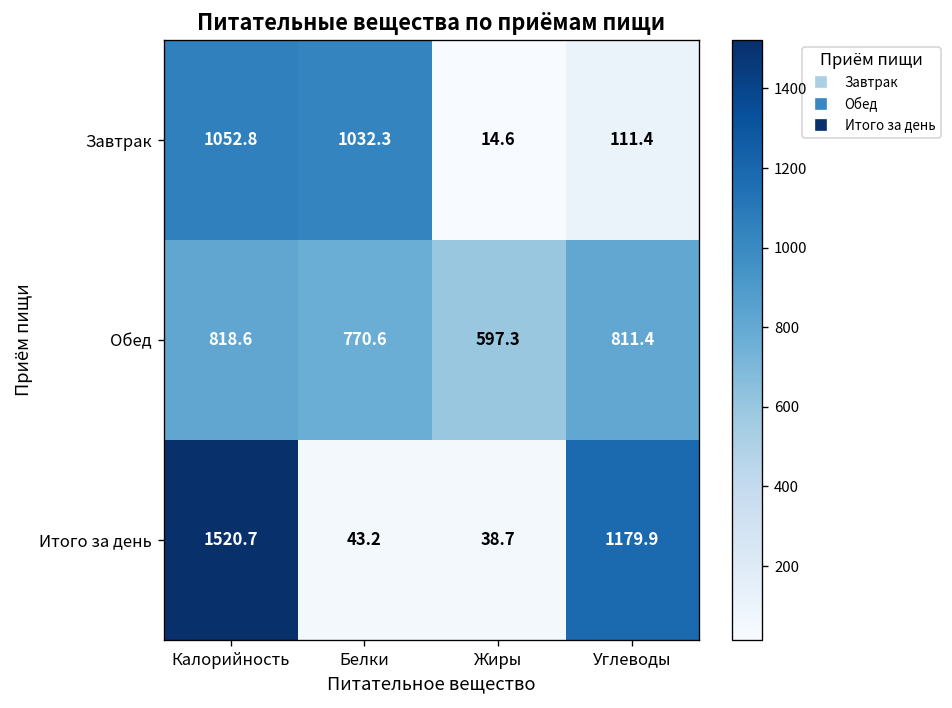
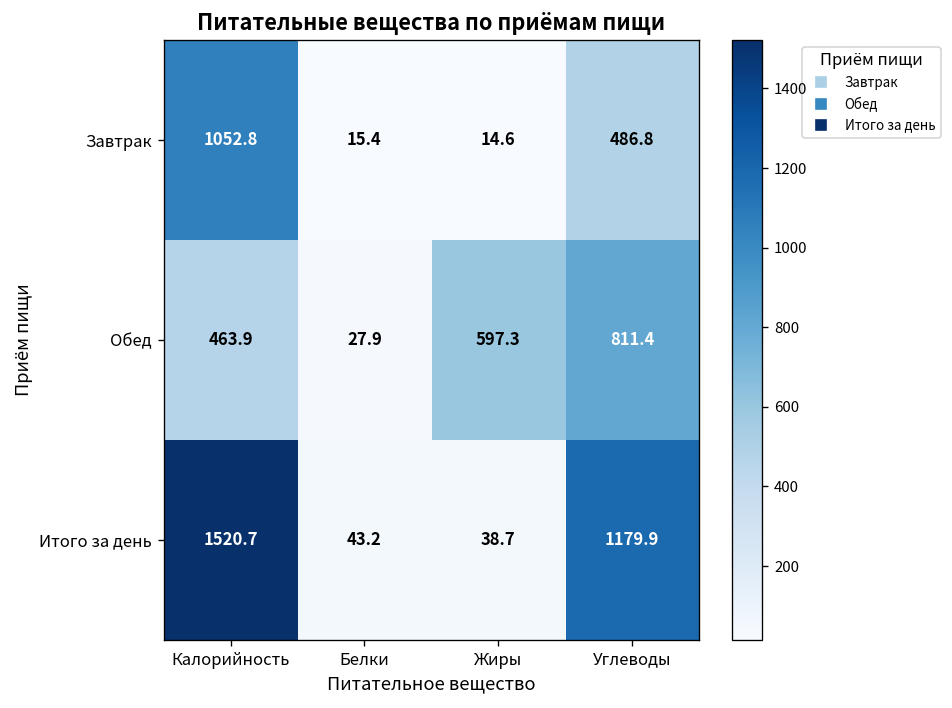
  {
    "Завтрак": {
      "Калорийность": 1052.8,
-     "Белки": 1032.3,
+     "Белки": 15.4,
      "Жиры": 14.6,
-     "Углеводы": 111.4
+     "Углеводы": 486.8
    },
    "Обед": {
-     "Калорийность": 818.6,
-     "Белки": 770.6,
+     "Калорийность": 463.9,
+     "Белки": 27.9,
      "Жиры": 597.3,
      "Углеводы": 811.4
    },
    "Итого за день": {
      "Калорийность": 1520.7,
      "Белки": 43.2,
      "Жиры": 38.7,
      "Углеводы": 1179.9
    }
  }
